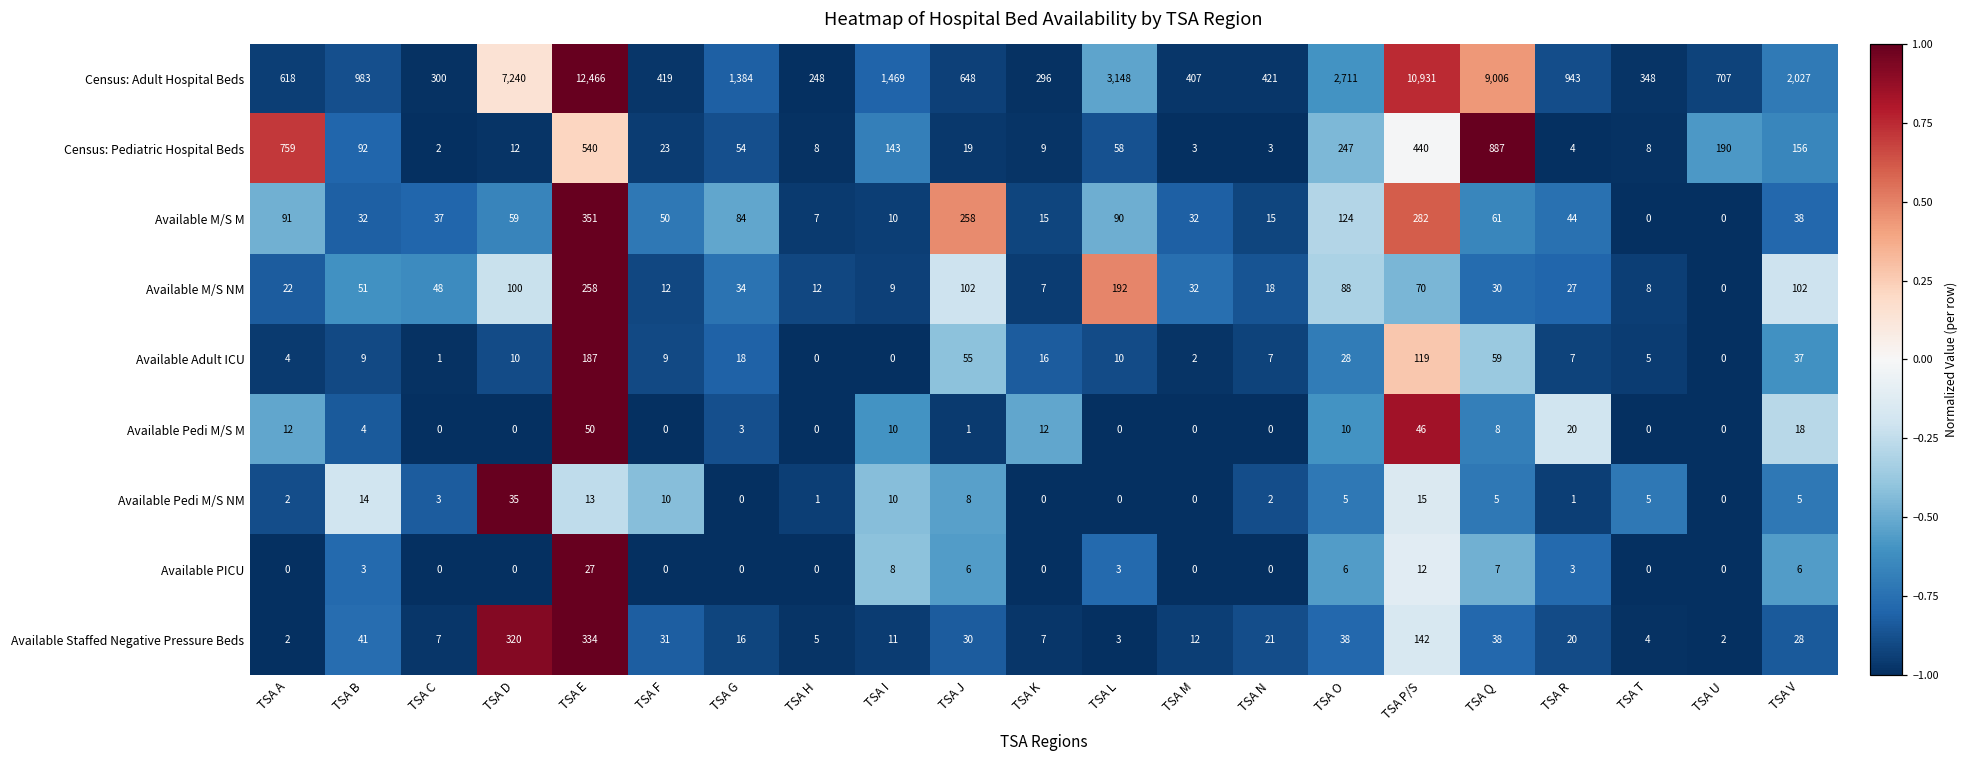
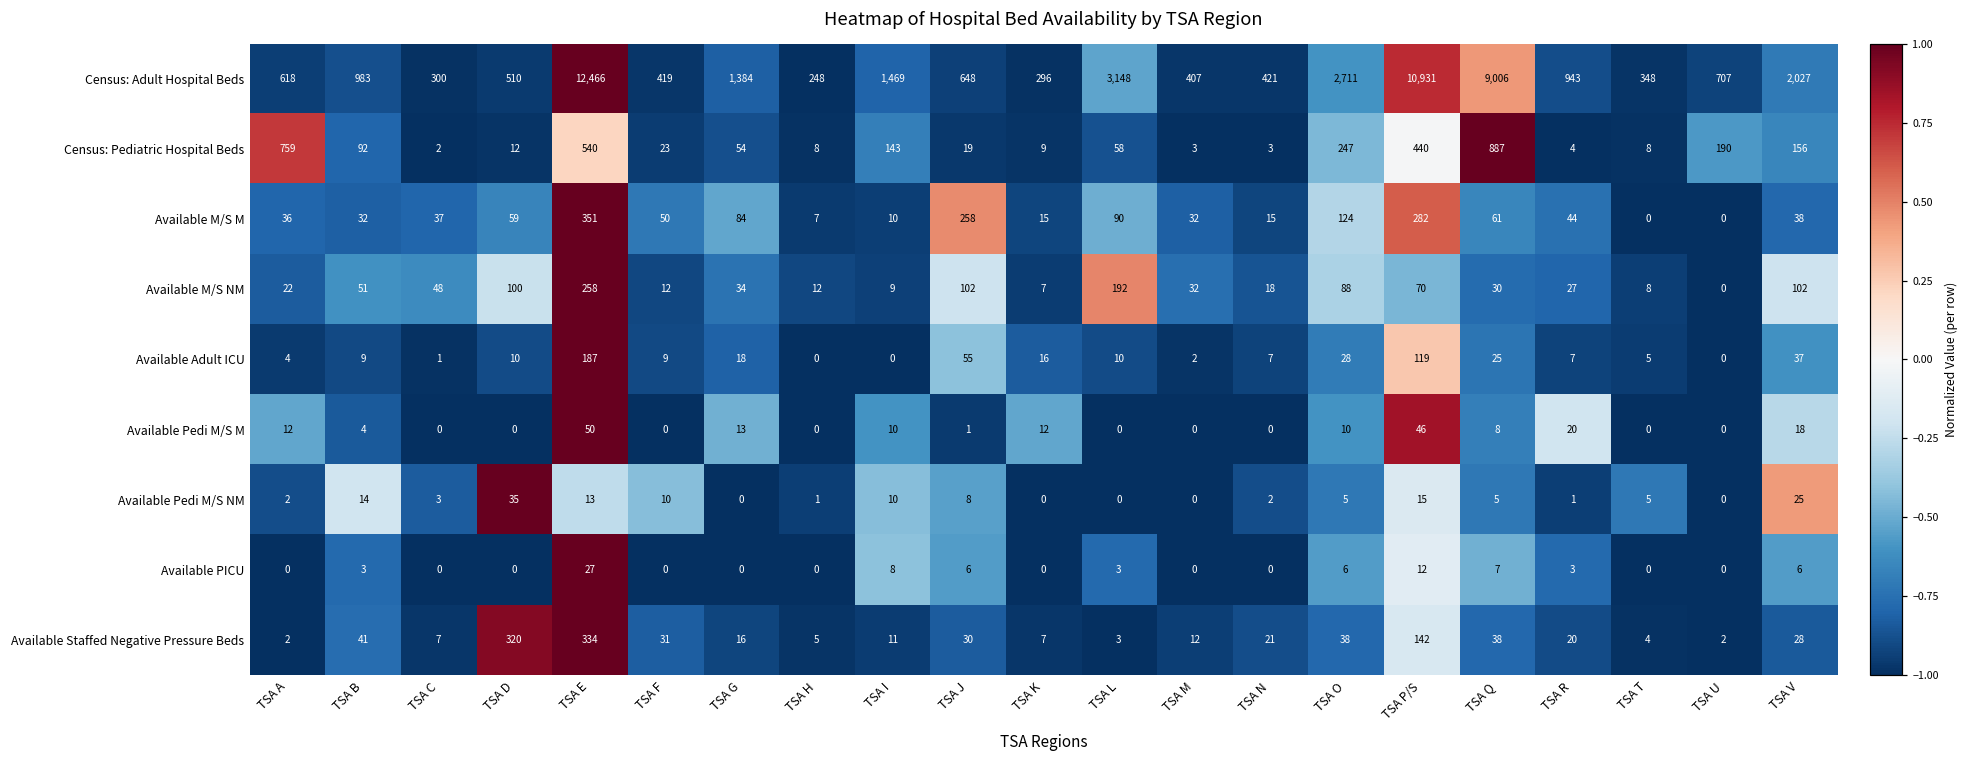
  {
    "Census: Adult Hospital Beds": {
      "TSA A": "618",
      "TSA B": "983",
      "TSA C": "300",
-     "TSA D": "7,240",
+     "TSA D": "510",
      "TSA E": "12,466",
      "TSA F": "419",
      "TSA G": "1,384",
      "TSA H": "248",
      "TSA I": "1,469",
      "TSA J": "648",
      "TSA K": "296",
      "TSA L": "3,148",
      "TSA M": "407",
      "TSA N": "421",
      "TSA O": "2,711",
      "TSA P/S": "10,931",
      "TSA Q": "9,006",
      "TSA R": "943",
      "TSA T": "348",
      "TSA U": "707",
      "TSA V": "2,027"
    },
    "Census: Pediatric Hospital Beds": {
      "TSA A": "759",
      "TSA B": "92",
      "TSA C": "2",
      "TSA D": "12",
      "TSA E": "540",
      "TSA F": "23",
      "TSA G": "54",
      "TSA H": "8",
      "TSA I": "143",
      "TSA J": "19",
      "TSA K": "9",
      "TSA L": "58",
      "TSA M": "3",
      "TSA N": "3",
      "TSA O": "247",
      "TSA P/S": "440",
      "TSA Q": "887",
      "TSA R": "4",
      "TSA T": "8",
      "TSA U": "190",
      "TSA V": "156"
    },
    "Available M/S M": {
-     "TSA A": "91",
+     "TSA A": "36",
      "TSA B": "32",
      "TSA C": "37",
      "TSA D": "59",
      "TSA E": "351",
      "TSA F": "50",
      "TSA G": "84",
      "TSA H": "7",
      "TSA I": "10",
      "TSA J": "258",
      "TSA K": "15",
      "TSA L": "90",
      "TSA M": "32",
      "TSA N": "15",
      "TSA O": "124",
      "TSA P/S": "282",
      "TSA Q": "61",
      "TSA R": "44",
      "TSA T": "0",
      "TSA U": "0",
      "TSA V": "38"
    },
    "Available M/S NM": {
      "TSA A": "22",
      "TSA B": "51",
      "TSA C": "48",
      "TSA D": "100",
      "TSA E": "258",
      "TSA F": "12",
      "TSA G": "34",
      "TSA H": "12",
      "TSA I": "9",
      "TSA J": "102",
      "TSA K": "7",
      "TSA L": "192",
      "TSA M": "32",
      "TSA N": "18",
      "TSA O": "88",
      "TSA P/S": "70",
      "TSA Q": "30",
      "TSA R": "27",
      "TSA T": "8",
      "TSA U": "0",
      "TSA V": "102"
    },
    "Available Adult ICU": {
      "TSA A": "4",
      "TSA B": "9",
      "TSA C": "1",
      "TSA D": "10",
      "TSA E": "187",
      "TSA F": "9",
      "TSA G": "18",
      "TSA H": "0",
      "TSA I": "0",
      "TSA J": "55",
      "TSA K": "16",
      "TSA L": "10",
      "TSA M": "2",
      "TSA N": "7",
      "TSA O": "28",
      "TSA P/S": "119",
-     "TSA Q": "59",
+     "TSA Q": "25",
      "TSA R": "7",
      "TSA T": "5",
      "TSA U": "0",
      "TSA V": "37"
    },
    "Available Pedi M/S M": {
      "TSA A": "12",
      "TSA B": "4",
      "TSA C": "0",
      "TSA D": "0",
      "TSA E": "50",
      "TSA F": "0",
-     "TSA G": "3",
+     "TSA G": "13",
      "TSA H": "0",
      "TSA I": "10",
      "TSA J": "1",
      "TSA K": "12",
      "TSA L": "0",
      "TSA M": "0",
      "TSA N": "0",
      "TSA O": "10",
      "TSA P/S": "46",
      "TSA Q": "8",
      "TSA R": "20",
      "TSA T": "0",
      "TSA U": "0",
      "TSA V": "18"
    },
    "Available Pedi M/S NM": {
      "TSA A": "2",
      "TSA B": "14",
      "TSA C": "3",
      "TSA D": "35",
      "TSA E": "13",
      "TSA F": "10",
      "TSA G": "0",
      "TSA H": "1",
      "TSA I": "10",
      "TSA J": "8",
      "TSA K": "0",
      "TSA L": "0",
      "TSA M": "0",
      "TSA N": "2",
      "TSA O": "5",
      "TSA P/S": "15",
      "TSA Q": "5",
      "TSA R": "1",
      "TSA T": "5",
      "TSA U": "0",
-     "TSA V": "5"
+     "TSA V": "25"
    },
    "Available PICU": {
      "TSA A": "0",
      "TSA B": "3",
      "TSA C": "0",
      "TSA D": "0",
      "TSA E": "27",
      "TSA F": "0",
      "TSA G": "0",
      "TSA H": "0",
      "TSA I": "8",
      "TSA J": "6",
      "TSA K": "0",
      "TSA L": "3",
      "TSA M": "0",
      "TSA N": "0",
      "TSA O": "6",
      "TSA P/S": "12",
      "TSA Q": "7",
      "TSA R": "3",
      "TSA T": "0",
      "TSA U": "0",
      "TSA V": "6"
    },
    "Available Staffed Negative Pressure Beds": {
      "TSA A": "2",
      "TSA B": "41",
      "TSA C": "7",
      "TSA D": "320",
      "TSA E": "334",
      "TSA F": "31",
      "TSA G": "16",
      "TSA H": "5",
      "TSA I": "11",
      "TSA J": "30",
      "TSA K": "7",
      "TSA L": "3",
      "TSA M": "12",
      "TSA N": "21",
      "TSA O": "38",
      "TSA P/S": "142",
      "TSA Q": "38",
      "TSA R": "20",
      "TSA T": "4",
      "TSA U": "2",
      "TSA V": "28"
    }
  }
